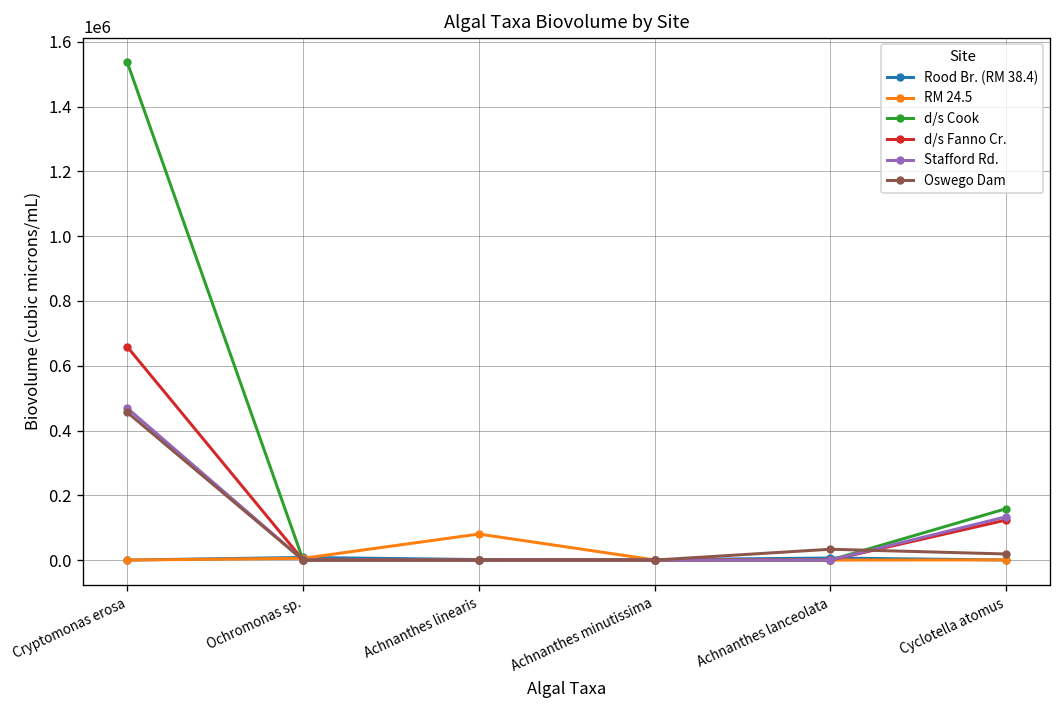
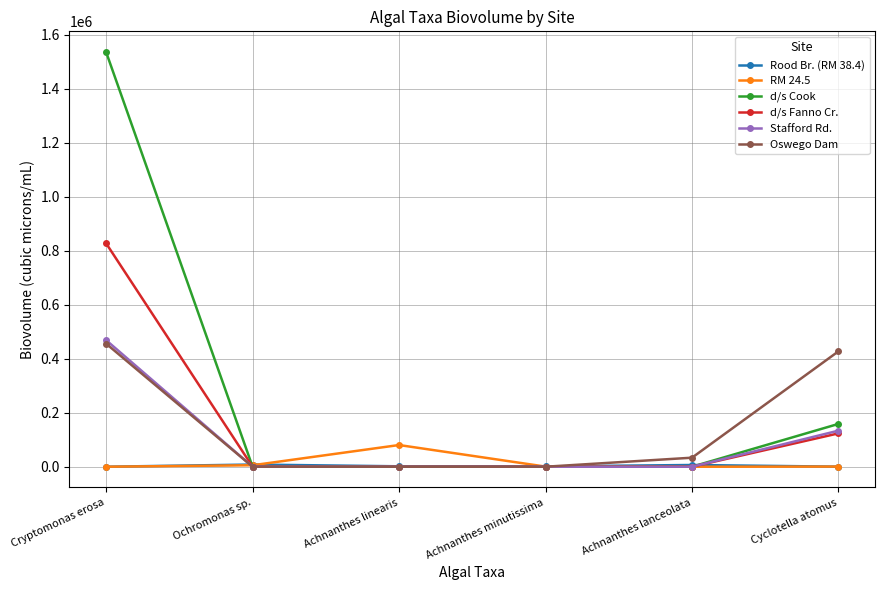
  {
    "RM 24.5": {
      "Achnanthes linearis": 80000
    },
    "d/s Cook": {
      "Cryptomonas erosa": 1540000,
      "Cyclotella atomus": 160000
    },
    "d/s Fanno Cr.": {
-     "Cryptomonas erosa": 660000,
+     "Cryptomonas erosa": 830000,
      "Cyclotella atomus": 120000
    },
    "Stafford Rd.": {
      "Cryptomonas erosa": 470000,
      "Cyclotella atomus": 130000
    },
    "Oswego Dam": {
      "Cryptomonas erosa": 460000,
      "Achnanthes lanceolata": 30000,
-     "Cyclotella atomus": 20000
+     "Cyclotella atomus": 430000
    }
  }
